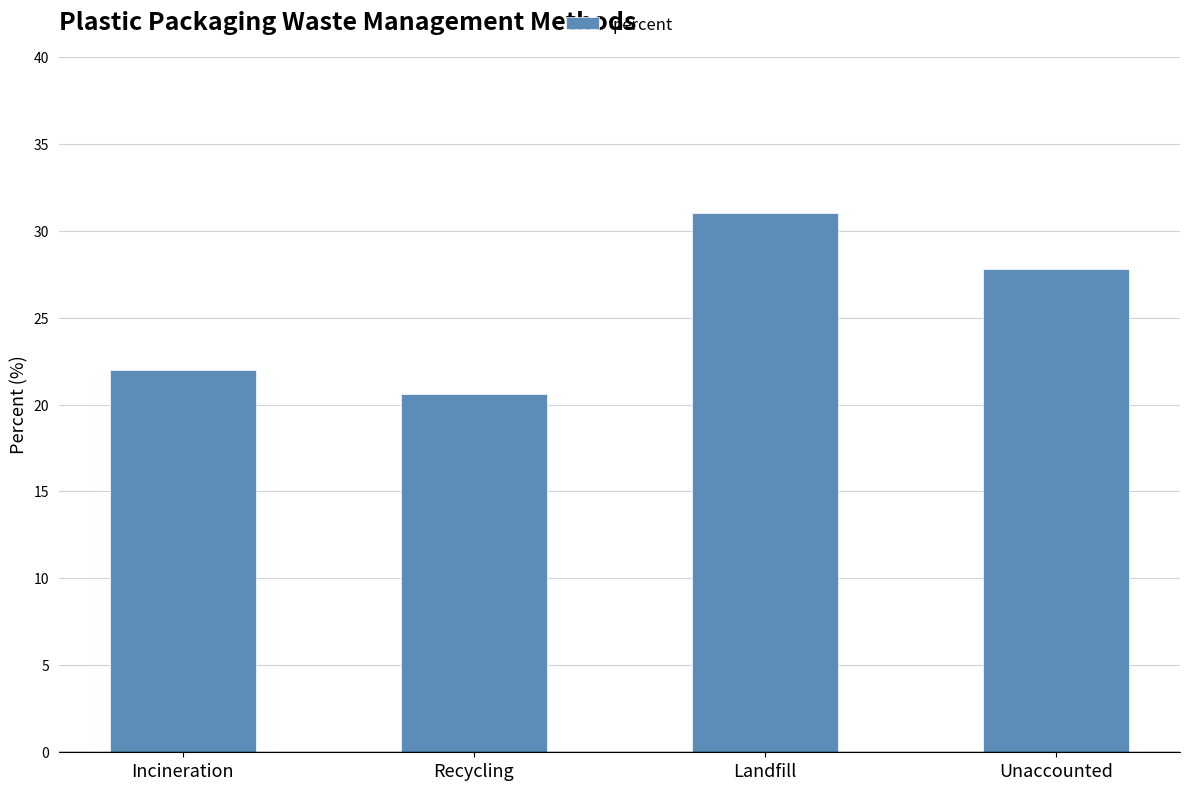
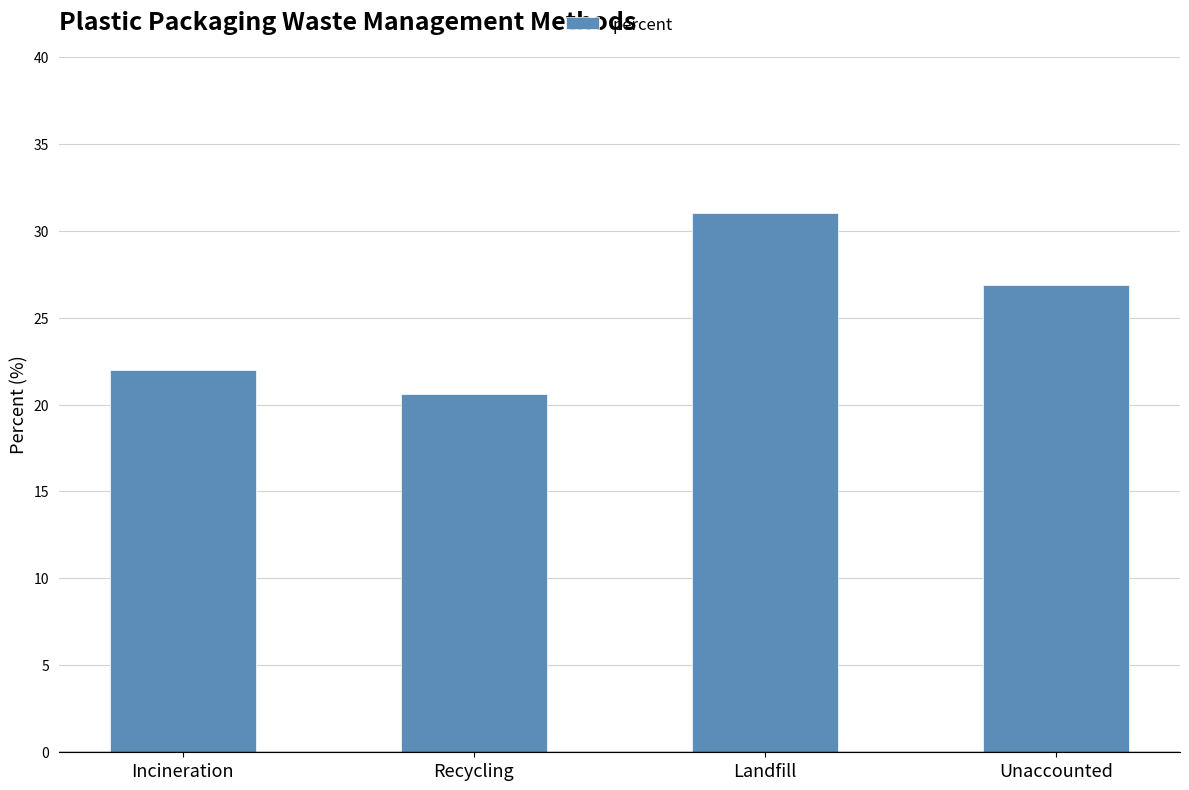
  {
    "Incineration": 22.0,
    "Recycling": 20.6,
    "Landfill": 31.0,
-   "Unaccounted": 27.8
+   "Unaccounted": 26.9
  }
